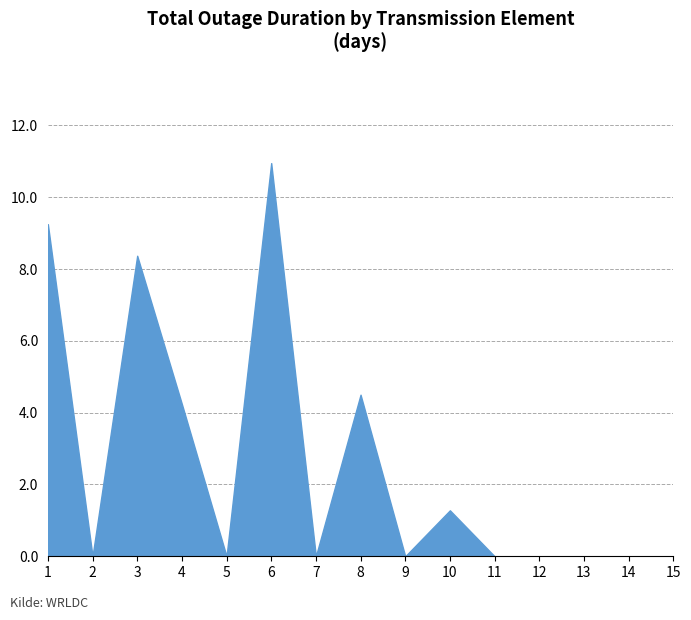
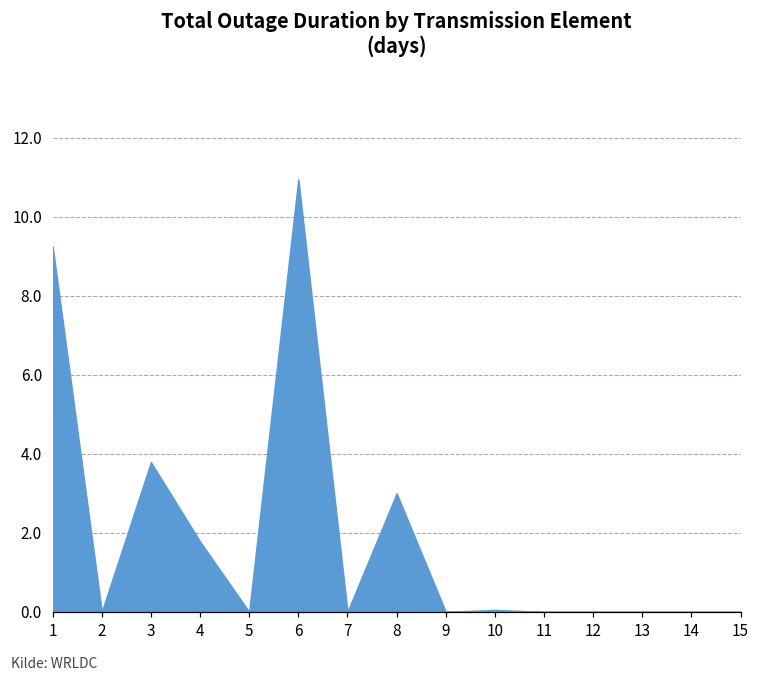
  {
    "1": 9.3,
    "2": 0.0,
-   "3": 8.4,
-   "4": 4.2,
+   "3": 3.8,
+   "4": 1.8,
    "5": 0.0,
    "6": 11.0,
    "7": 0.0,
-   "8": 4.5,
+   "8": 3.0,
    "9": 0.0,
-   "10": 1.3,
+   "10": 0.1,
    "11": 0.0,
    "12": 0.0,
    "13": 0.0,
    "14": 0.0,
    "15": 0.0
  }
